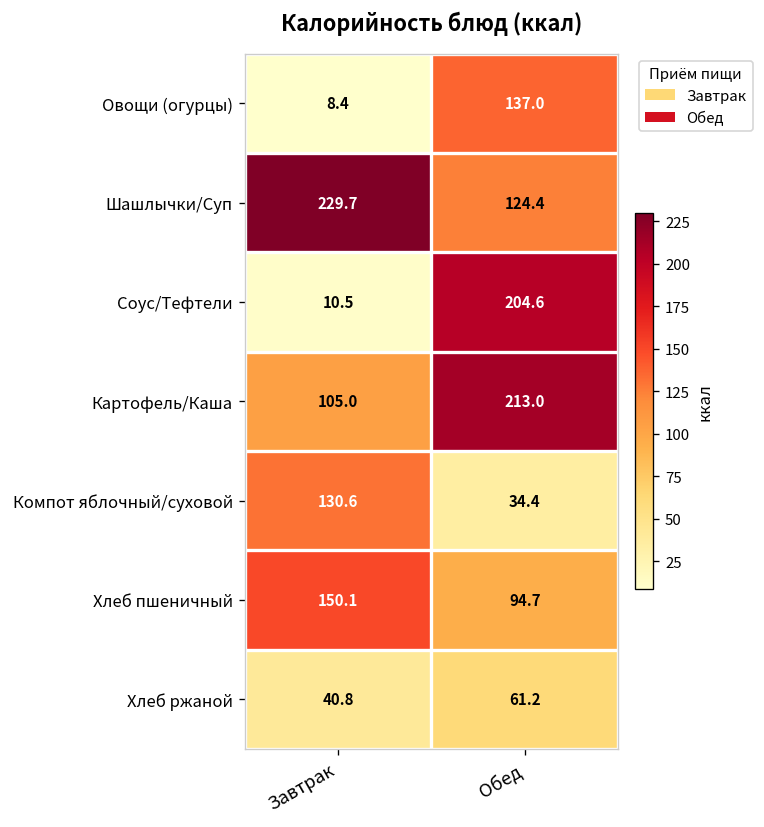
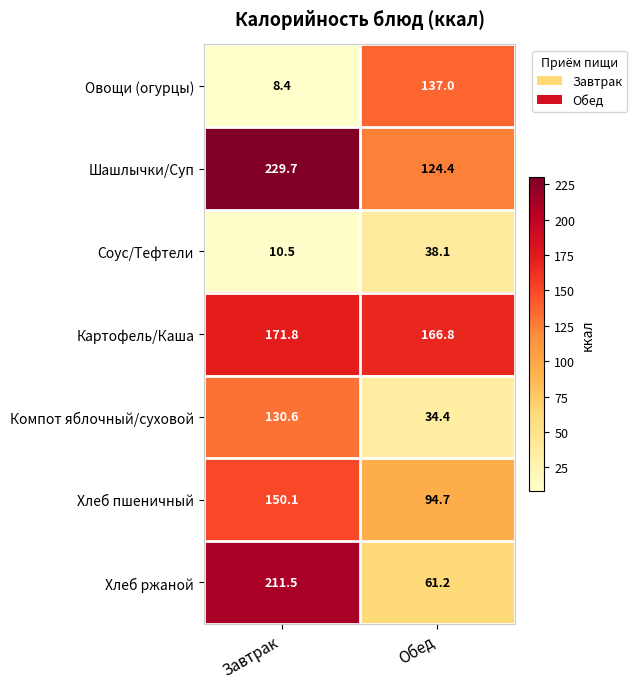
  {
    "Овощи (огурцы)": {
      "Завтрак": 8.4,
      "Обед": 137.0
    },
    "Шашлычки/Суп": {
      "Завтрак": 229.7,
      "Обед": 124.4
    },
    "Соус/Тефтели": {
      "Завтрак": 10.5,
-     "Обед": 204.6
+     "Обед": 38.1
    },
    "Картофель/Каша": {
-     "Завтрак": 105.0,
-     "Обед": 213.0
+     "Завтрак": 171.8,
+     "Обед": 166.8
    },
    "Компот яблочный/суховой": {
      "Завтрак": 130.6,
      "Обед": 34.4
    },
    "Хлеб пшеничный": {
      "Завтрак": 150.1,
      "Обед": 94.7
    },
    "Хлеб ржаной": {
-     "Завтрак": 40.8,
+     "Завтрак": 211.5,
      "Обед": 61.2
    }
  }
